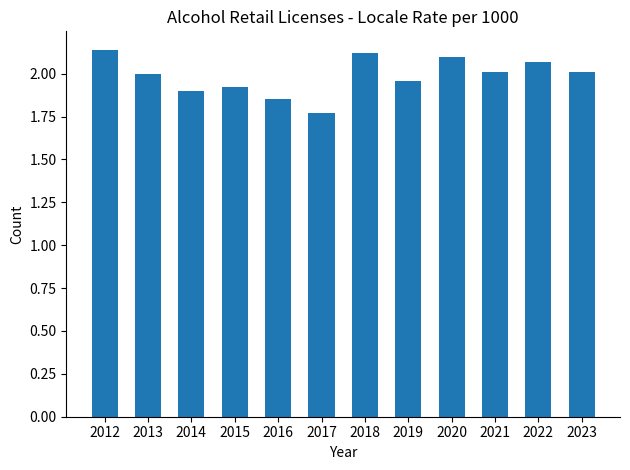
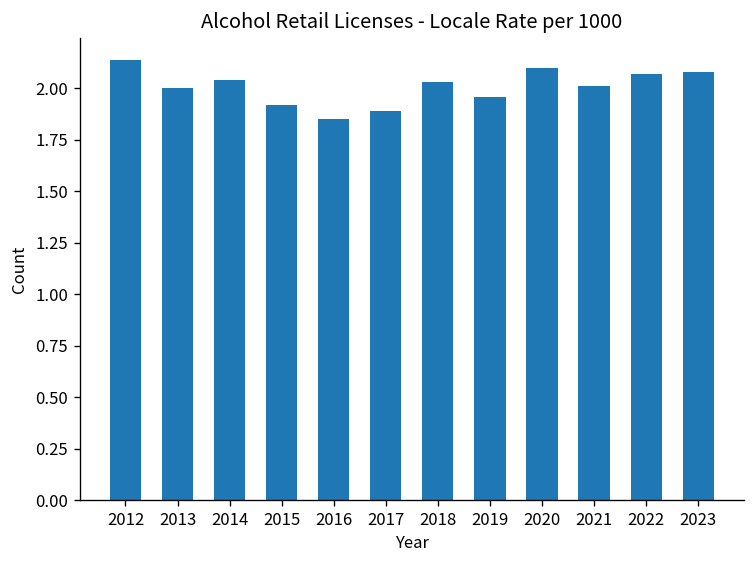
  {
    "2012": 2.14,
    "2013": 2.00,
-   "2014": 1.90,
+   "2014": 2.04,
    "2015": 1.92,
    "2016": 1.85,
-   "2017": 1.77,
-   "2018": 2.12,
+   "2017": 1.89,
+   "2018": 2.03,
    "2019": 1.96,
    "2020": 2.10,
    "2021": 2.01,
    "2022": 2.07,
-   "2023": 2.01
+   "2023": 2.08
  }
